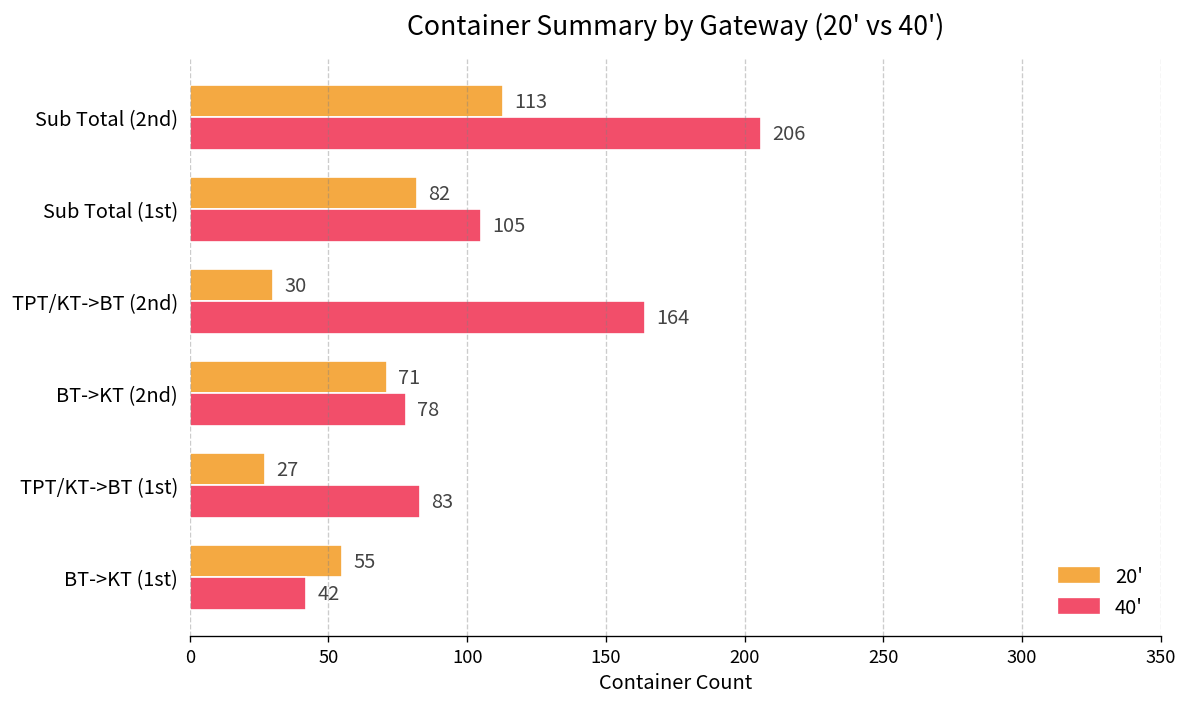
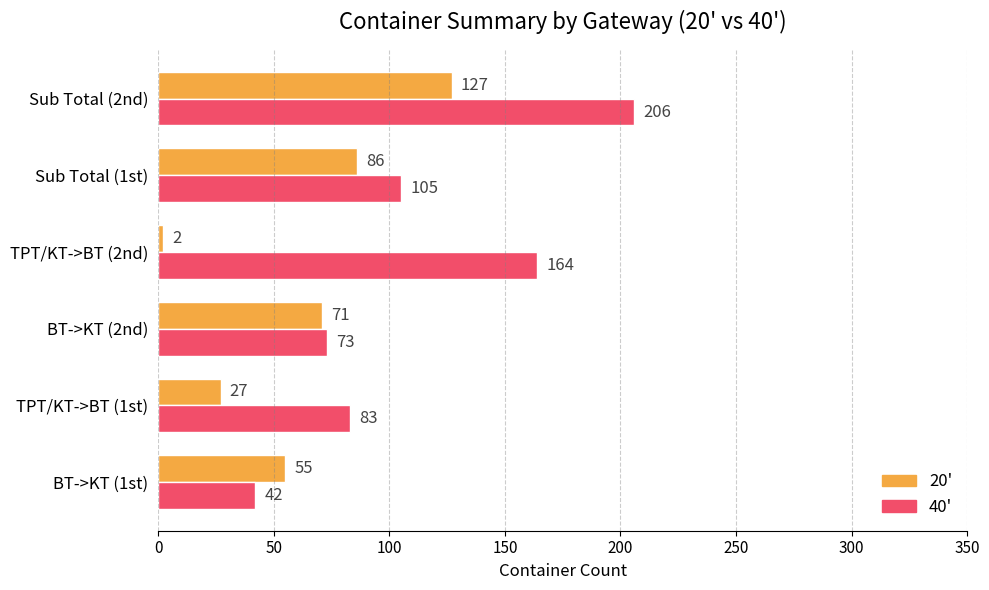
  {
    "20'": {
-     "Sub Total (2nd)": 113,
-     "Sub Total (1st)": 82,
-     "TPT/KT->BT (2nd)": 30,
+     "Sub Total (2nd)": 127,
+     "Sub Total (1st)": 86,
+     "TPT/KT->BT (2nd)": 2,
      "BT->KT (2nd)": 71,
      "TPT/KT->BT (1st)": 27,
      "BT->KT (1st)": 55
    },
    "40'": {
      "Sub Total (2nd)": 206,
      "Sub Total (1st)": 105,
      "TPT/KT->BT (2nd)": 164,
-     "BT->KT (2nd)": 78,
+     "BT->KT (2nd)": 73,
      "TPT/KT->BT (1st)": 83,
      "BT->KT (1st)": 42
    }
  }
